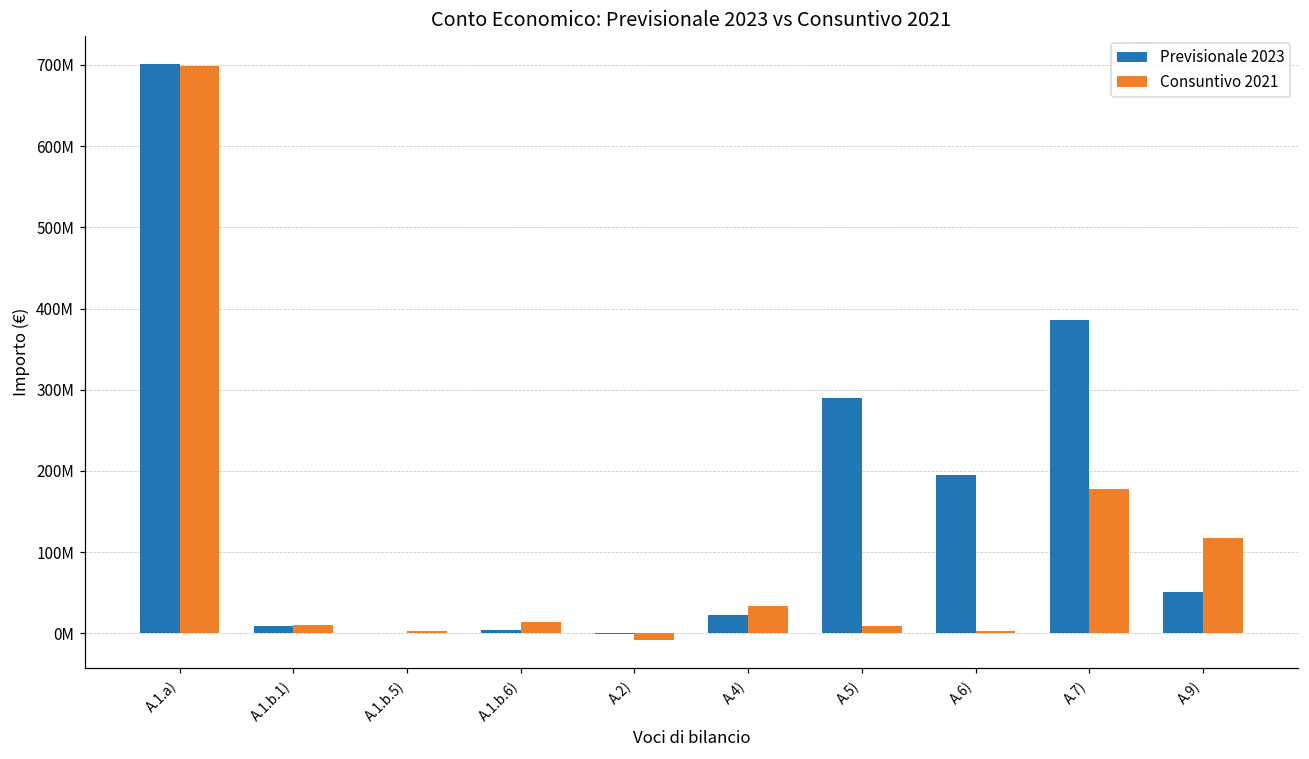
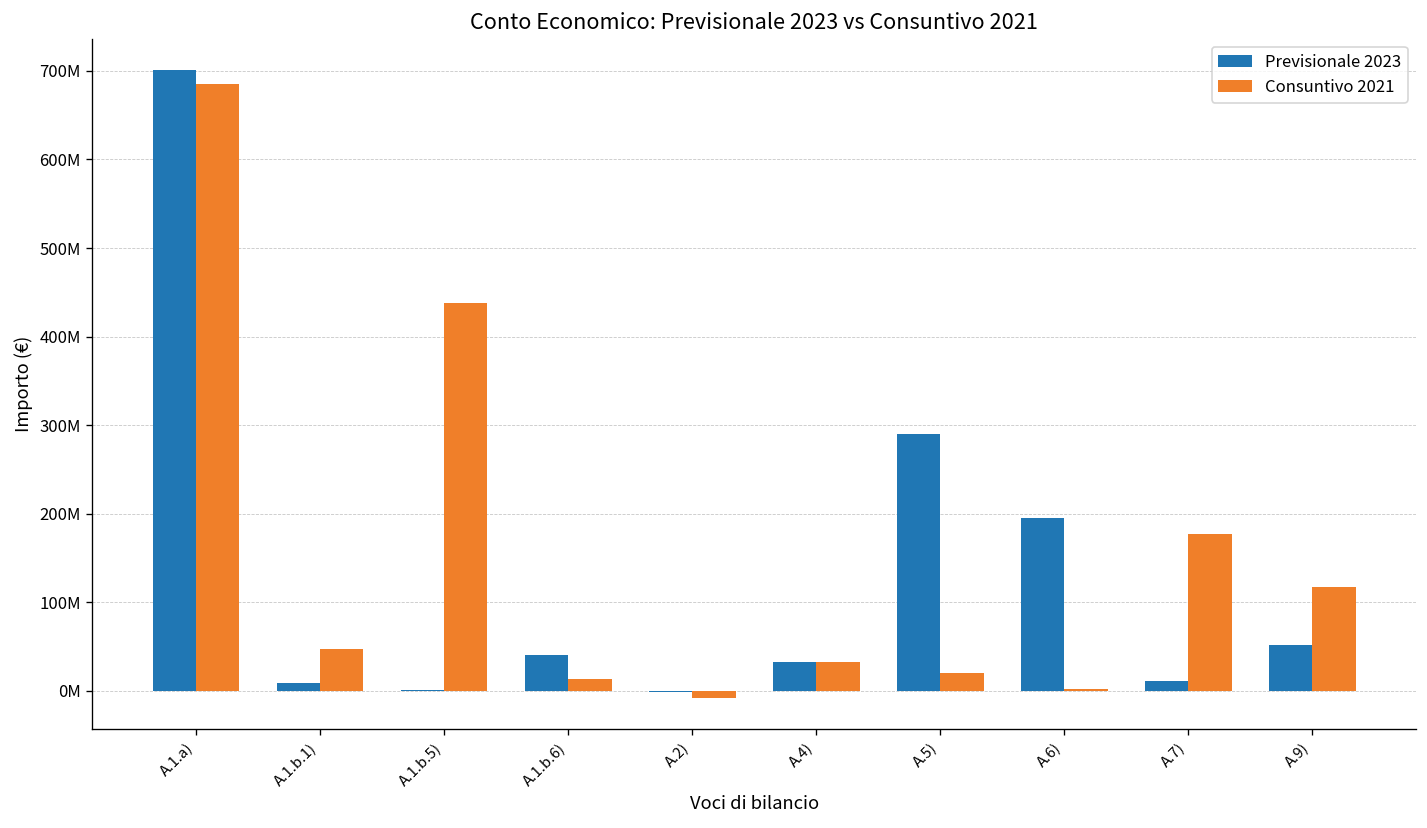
  {
    "Previsionale 2023": {
      "A.1.a)": 700000000,
      "A.1.b.1)": 10000000,
-     "A.1.b.6)": 0,
-     "A.4)": 20000000,
+     "A.1.b.6)": 40000000,
+     "A.4)": 30000000,
      "A.5)": 290000000,
      "A.6)": 200000000,
-     "A.7)": 390000000,
+     "A.7)": 10000000,
      "A.9)": 50000000
    },
    "Consuntivo 2021": {
-     "A.1.a)": 700000000,
-     "A.1.b.1)": 10000000,
-     "A.1.b.5)": 0,
+     "A.1.a)": 680000000,
+     "A.1.b.1)": 50000000,
+     "A.1.b.5)": 440000000,
      "A.1.b.6)": 10000000,
      "A.2)": -10000000,
      "A.4)": 30000000,
-     "A.5)": 10000000,
+     "A.5)": 20000000,
      "A.7)": 180000000,
      "A.9)": 120000000
    }
  }
